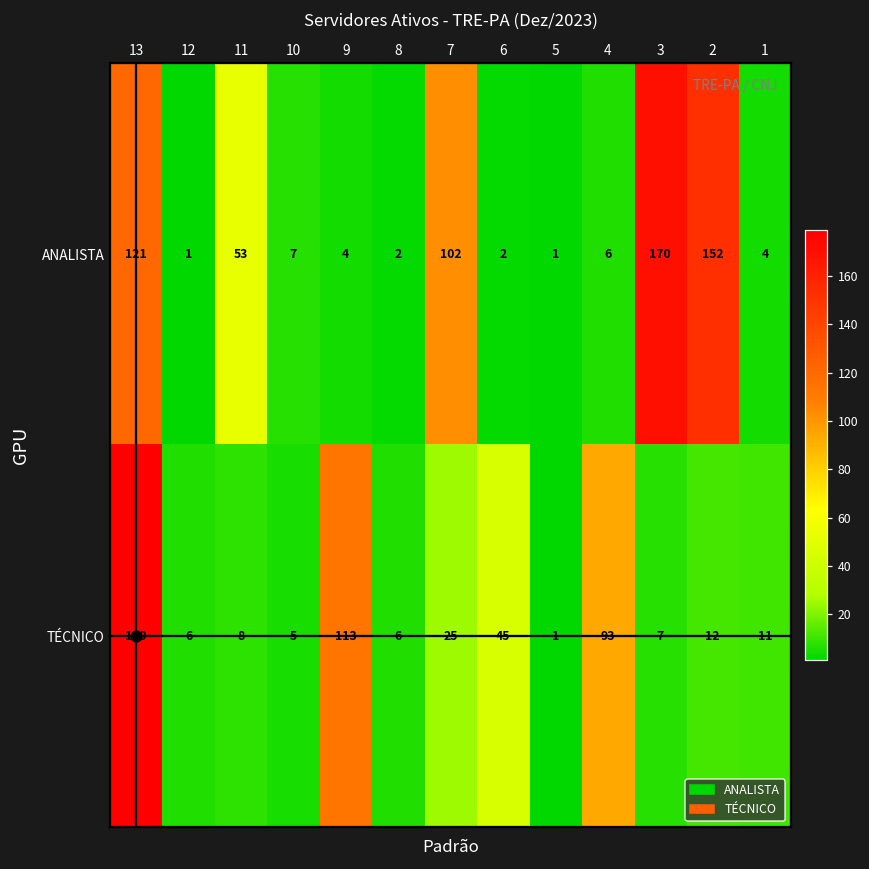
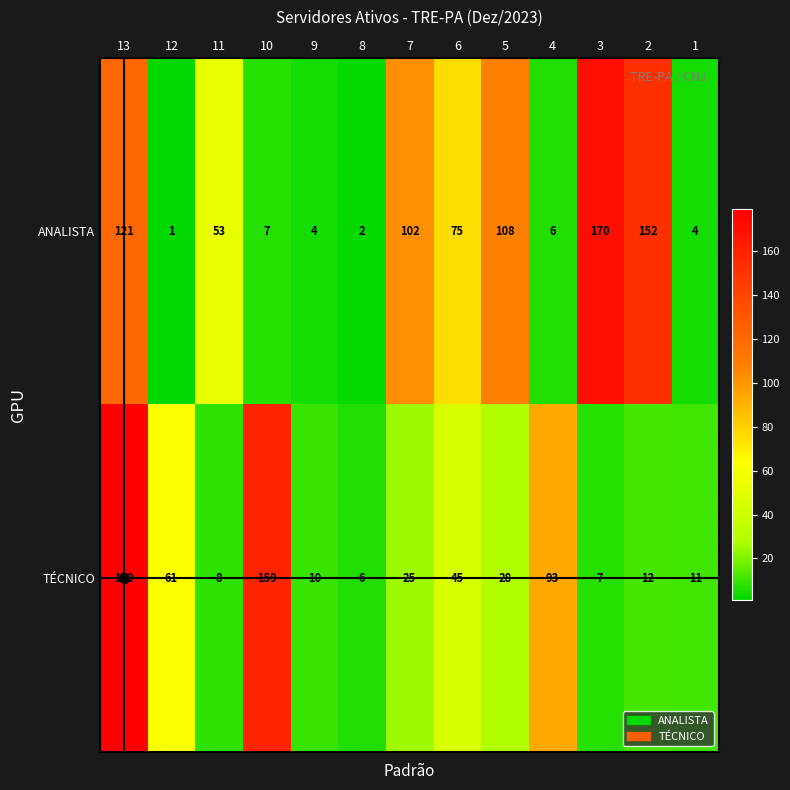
  {
    "ANALISTA": {
      "13": 121,
      "12": 1,
      "11": 53,
      "10": 7,
      "9": 4,
      "8": 2,
      "7": 102,
-     "6": 2,
-     "5": 1,
+     "6": 75,
+     "5": 108,
      "4": 6,
      "3": 170,
      "1": 4
    },
    "TÉCNICO": {
-     "12": 6,
+     "12": 61,
      "11": 8,
-     "10": 5,
-     "9": 113,
+     "10": 159,
+     "9": 10,
      "8": 6,
      "7": 25,
      "6": 45,
-     "5": 1,
+     "5": 28,
      "4": 93,
      "3": 7,
      "2": 12,
      "1": 11
    }
  }
